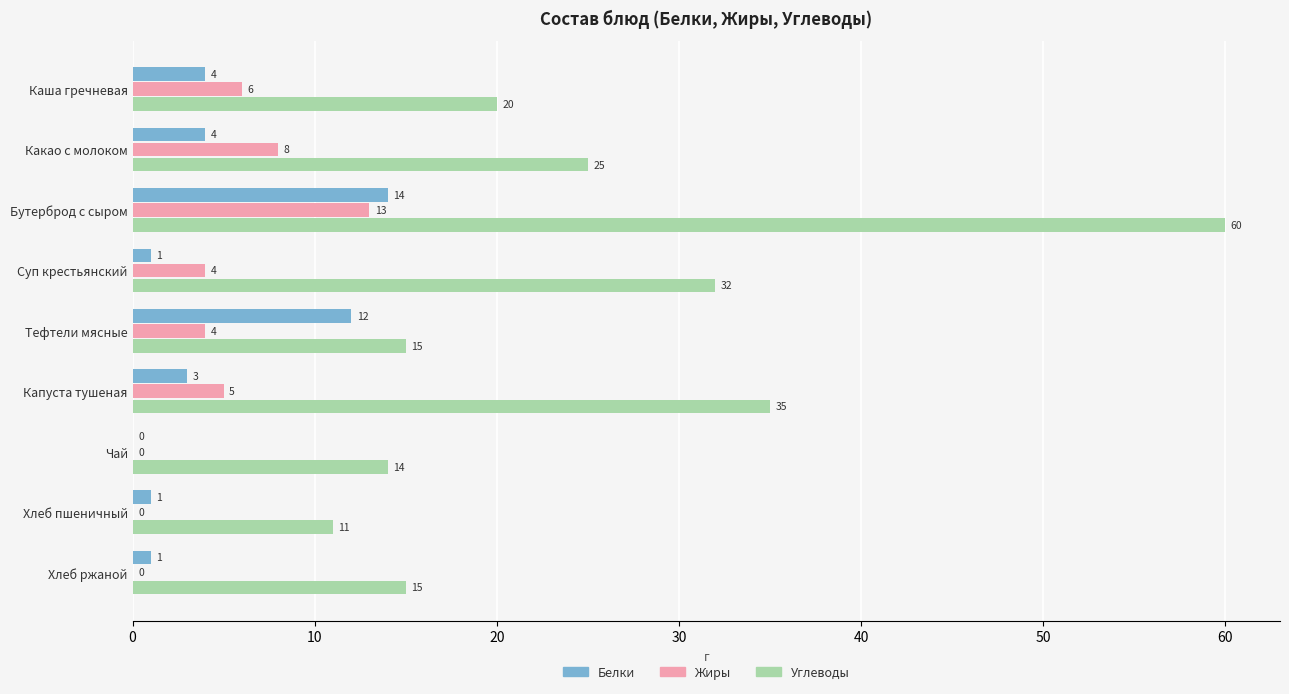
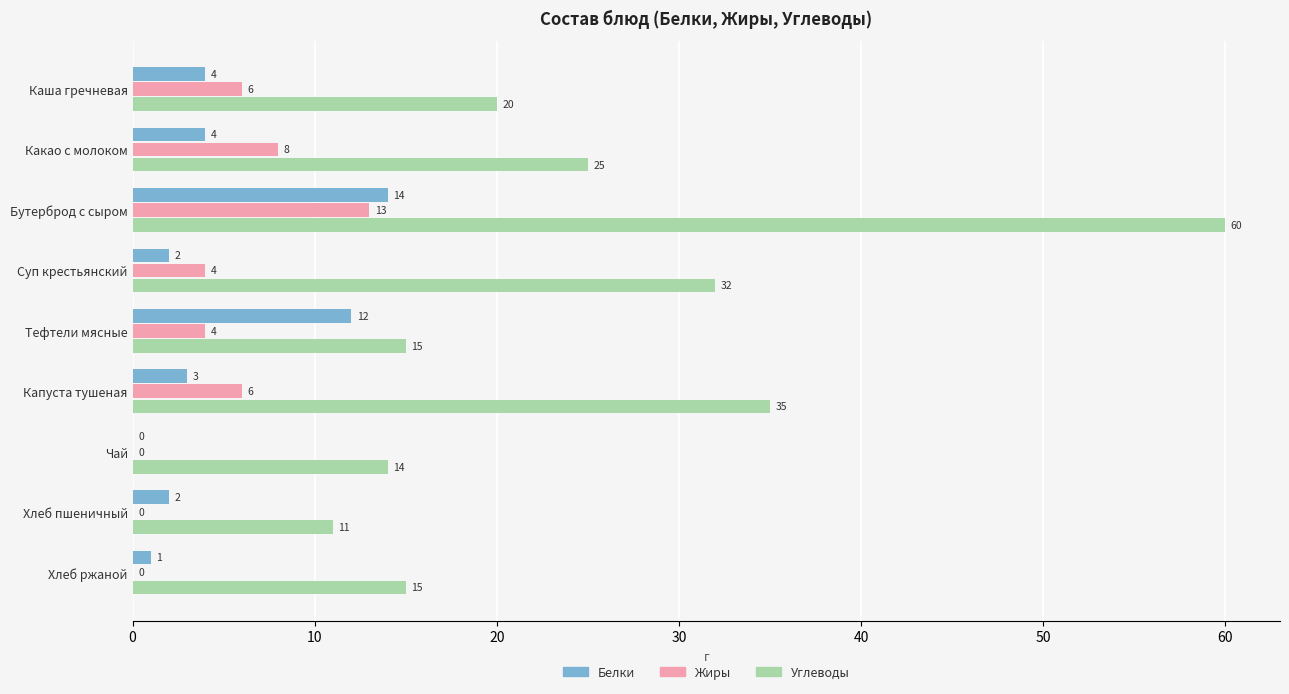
  {
    "Белки": {
      "Каша гречневая": 4,
      "Какао с молоком": 4,
      "Бутерброд с сыром": 14,
-     "Суп крестьянский": 1,
+     "Суп крестьянский": 2,
      "Тефтели мясные": 12,
      "Капуста тушеная": 3,
      "Чай": 0,
-     "Хлеб пшеничный": 1,
+     "Хлеб пшеничный": 2,
      "Хлеб ржаной": 1
    },
    "Жиры": {
      "Каша гречневая": 6,
      "Какао с молоком": 8,
      "Бутерброд с сыром": 13,
      "Суп крестьянский": 4,
      "Тефтели мясные": 4,
-     "Капуста тушеная": 5,
+     "Капуста тушеная": 6,
      "Чай": 0,
      "Хлеб пшеничный": 0,
      "Хлеб ржаной": 0
    },
    "Углеводы": {
      "Каша гречневая": 20,
      "Какао с молоком": 25,
      "Бутерброд с сыром": 60,
      "Суп крестьянский": 32,
      "Тефтели мясные": 15,
      "Капуста тушеная": 35,
      "Чай": 14,
      "Хлеб пшеничный": 11,
      "Хлеб ржаной": 15
    }
  }
